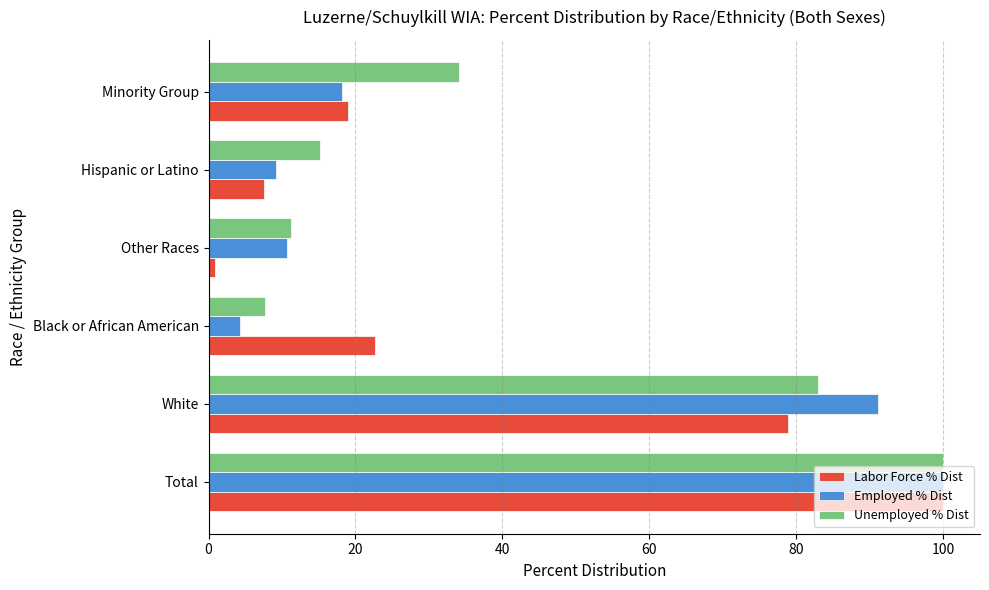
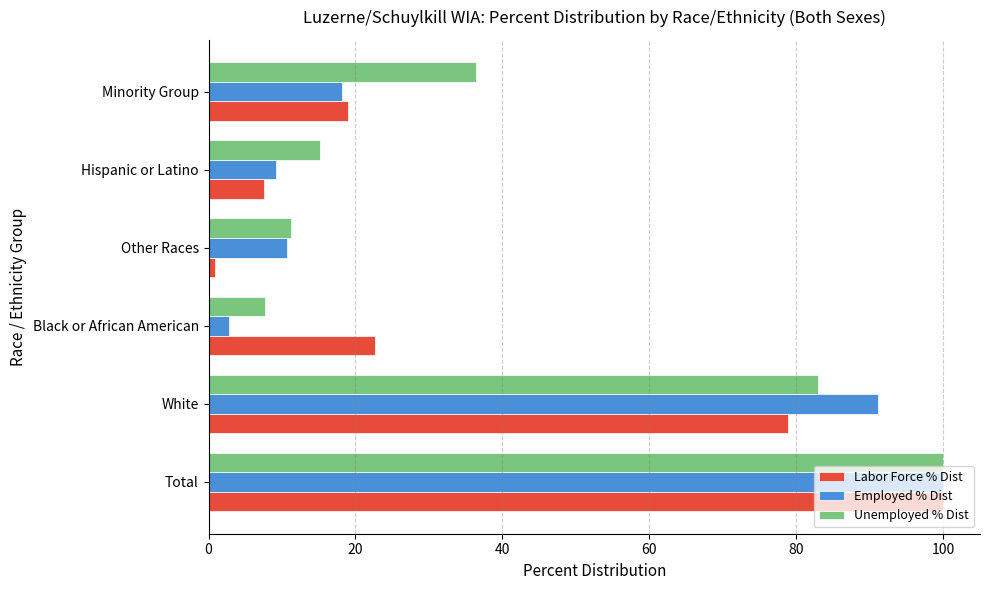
  {
    "Labor Force % Dist": {
      "Minority Group": 19,
      "Hispanic or Latino": 8,
      "Other Races": 1,
      "Black or African American": 23,
      "White": 79
    },
    "Employed % Dist": {
      "Minority Group": 18,
      "Hispanic or Latino": 9,
      "Other Races": 11,
-     "Black or African American": 4,
+     "Black or African American": 3,
      "White": 91
    },
    "Unemployed % Dist": {
-     "Minority Group": 34,
+     "Minority Group": 36,
      "Hispanic or Latino": 15,
      "Other Races": 11,
      "Black or African American": 8,
      "White": 83,
      "Total": 100
    }
  }
